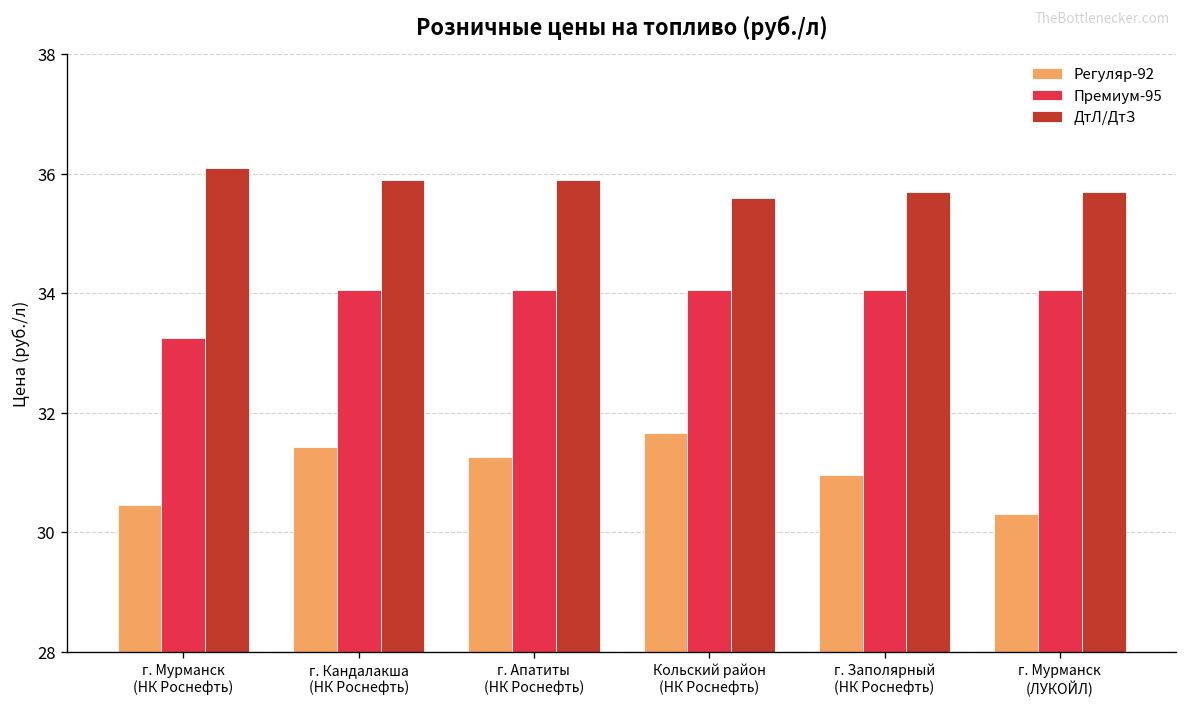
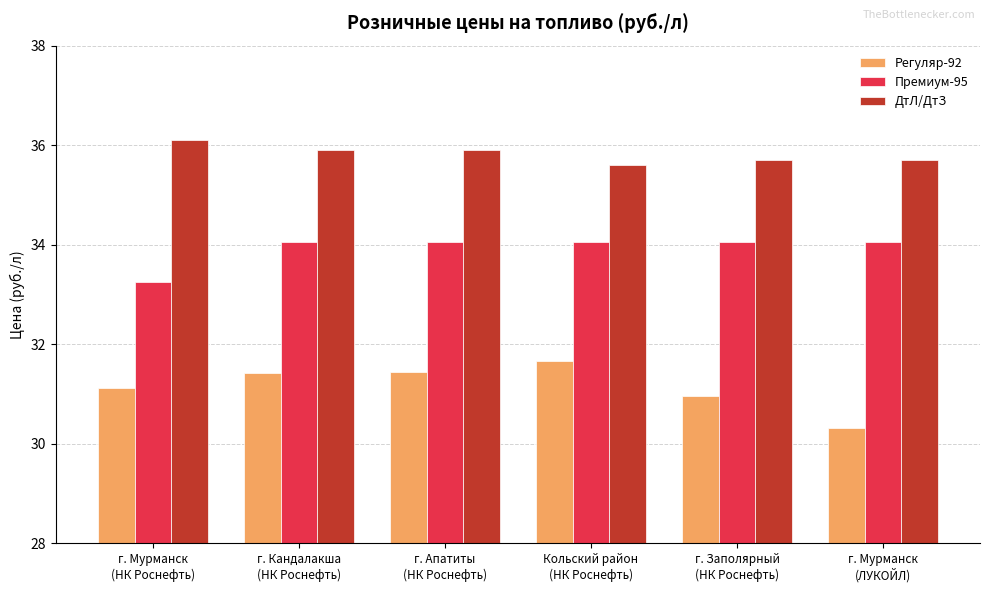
  {
    "Регуляр-92": {
-     "г. Мурманск (НК Роснефть)": 30.5,
+     "г. Мурманск (НК Роснефть)": 31.1,
      "г. Кандалакша (НК Роснефть)": 31.4,
-     "г. Апатиты (НК Роснефть)": 31.3,
+     "г. Апатиты (НК Роснефть)": 31.4,
      "Кольский район (НК Роснефть)": 31.7,
      "г. Заполярный (НК Роснефть)": 31.0,
      "г. Мурманск (ЛУКОЙЛ)": 30.3
    }
  }
